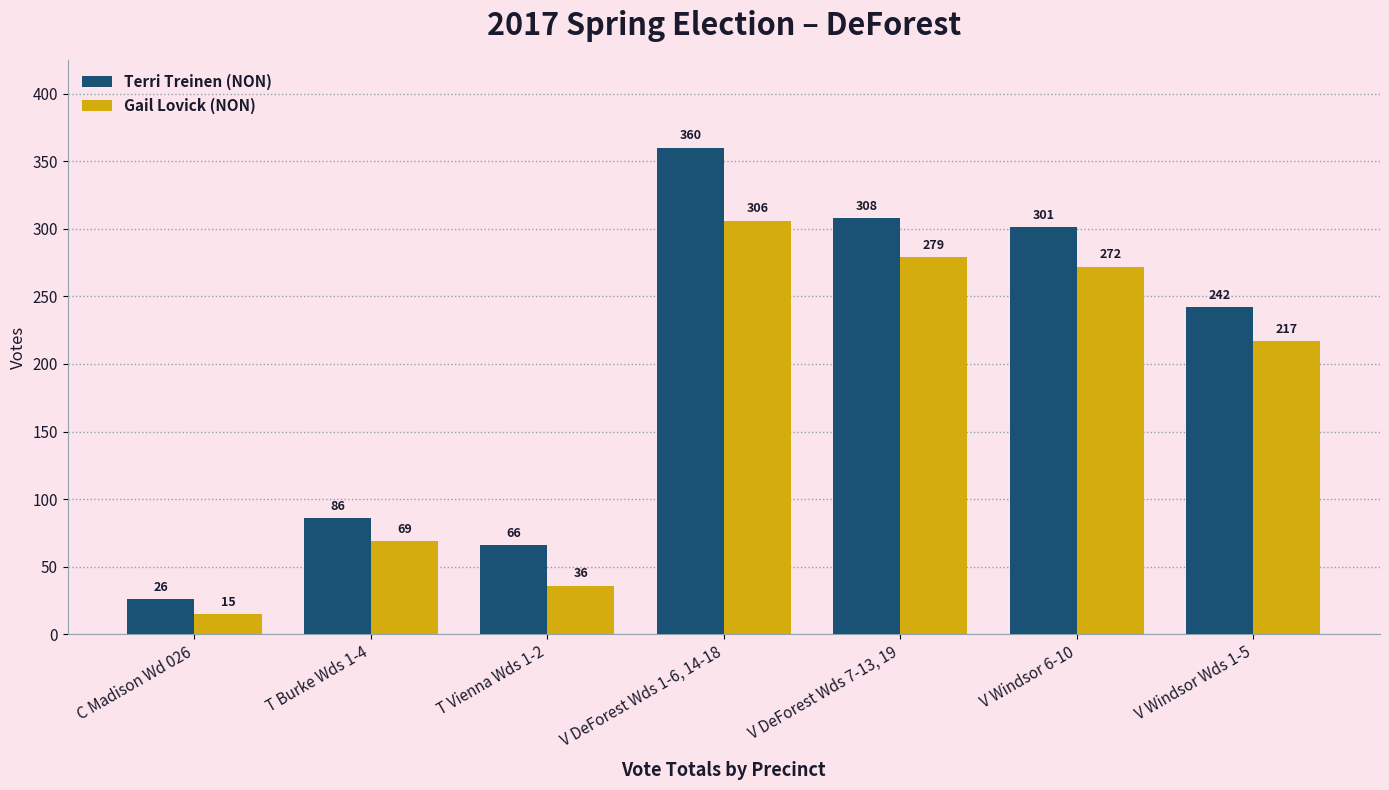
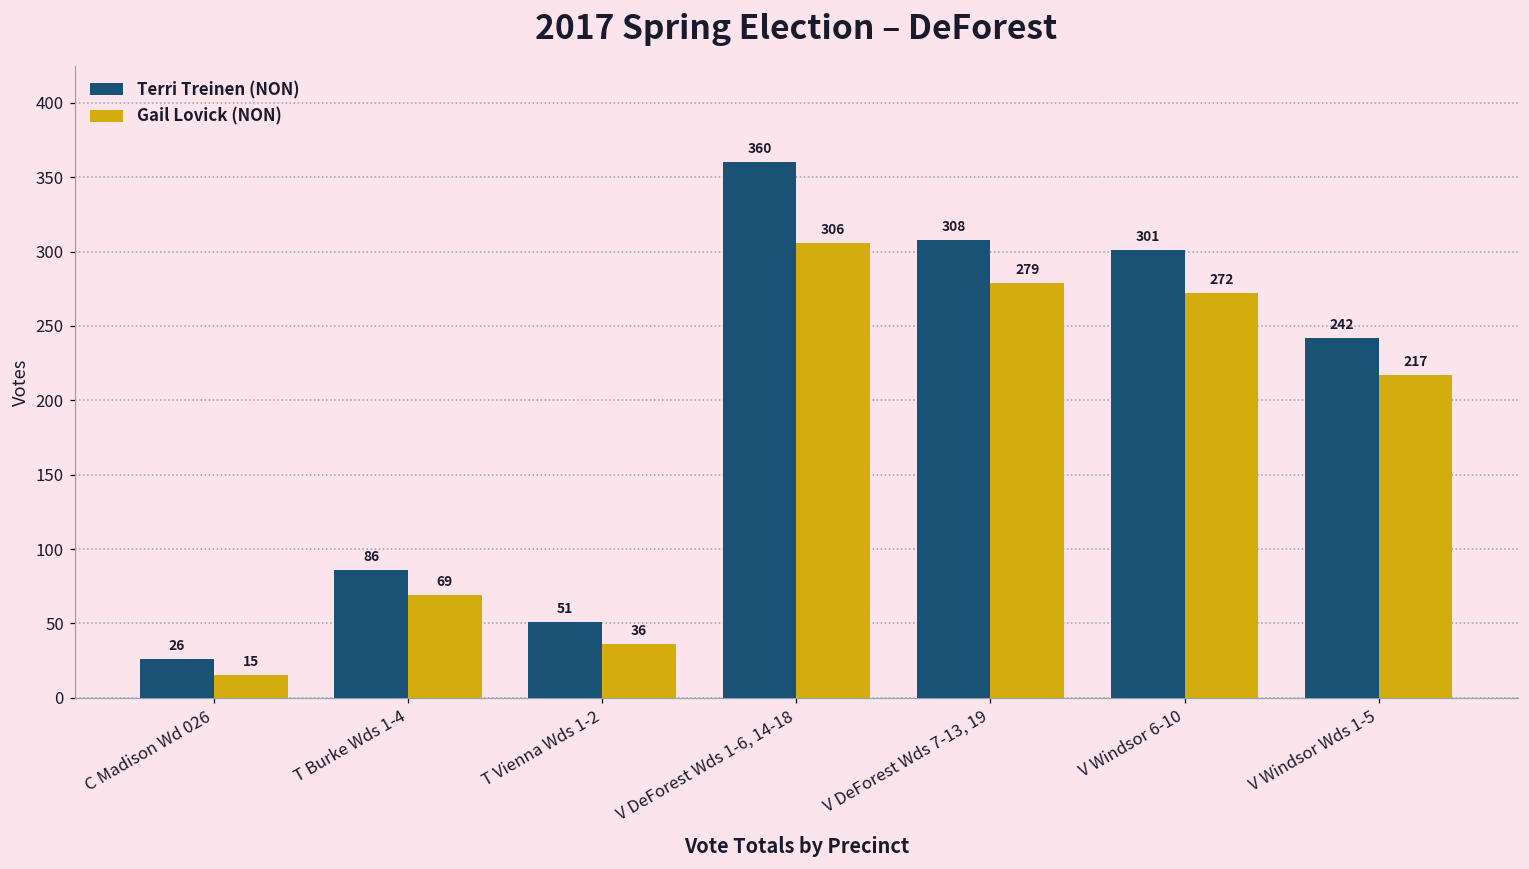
  {
    "Terri Treinen (NON)": {
      "C Madison Wd 026": 26,
      "T Burke Wds 1-4": 86,
-     "T Vienna Wds 1-2": 66,
+     "T Vienna Wds 1-2": 51,
      "V DeForest Wds 1-6, 14-18": 360,
      "V DeForest Wds 7-13, 19": 308,
      "V Windsor 6-10": 301,
      "V Windsor Wds 1-5": 242
    },
    "Gail Lovick (NON)": {
      "C Madison Wd 026": 15,
      "T Burke Wds 1-4": 69,
      "T Vienna Wds 1-2": 36,
      "V DeForest Wds 1-6, 14-18": 306,
      "V DeForest Wds 7-13, 19": 279,
      "V Windsor 6-10": 272,
      "V Windsor Wds 1-5": 217
    }
  }
